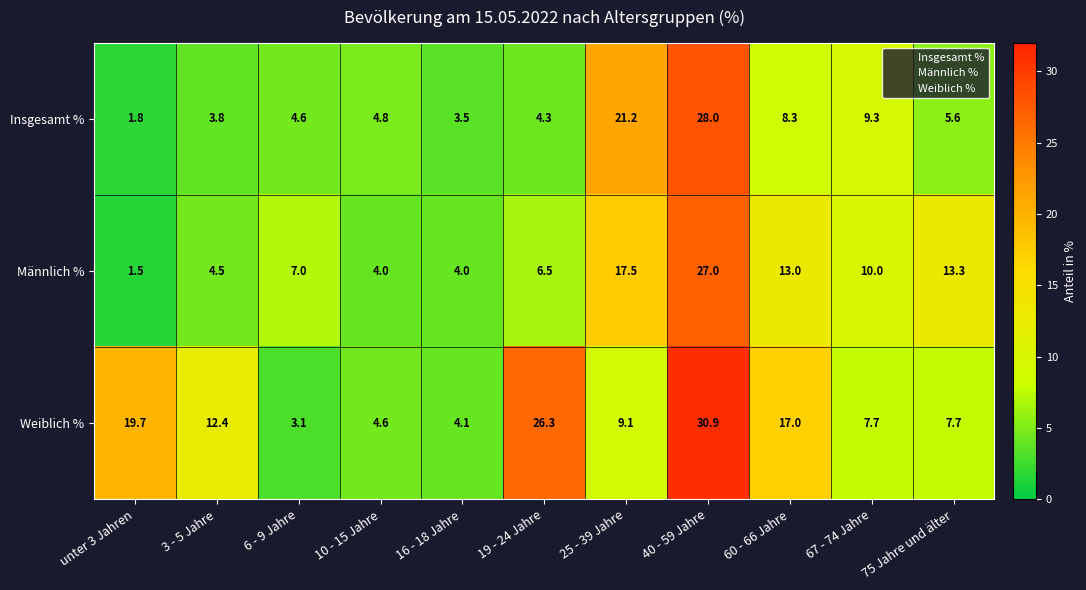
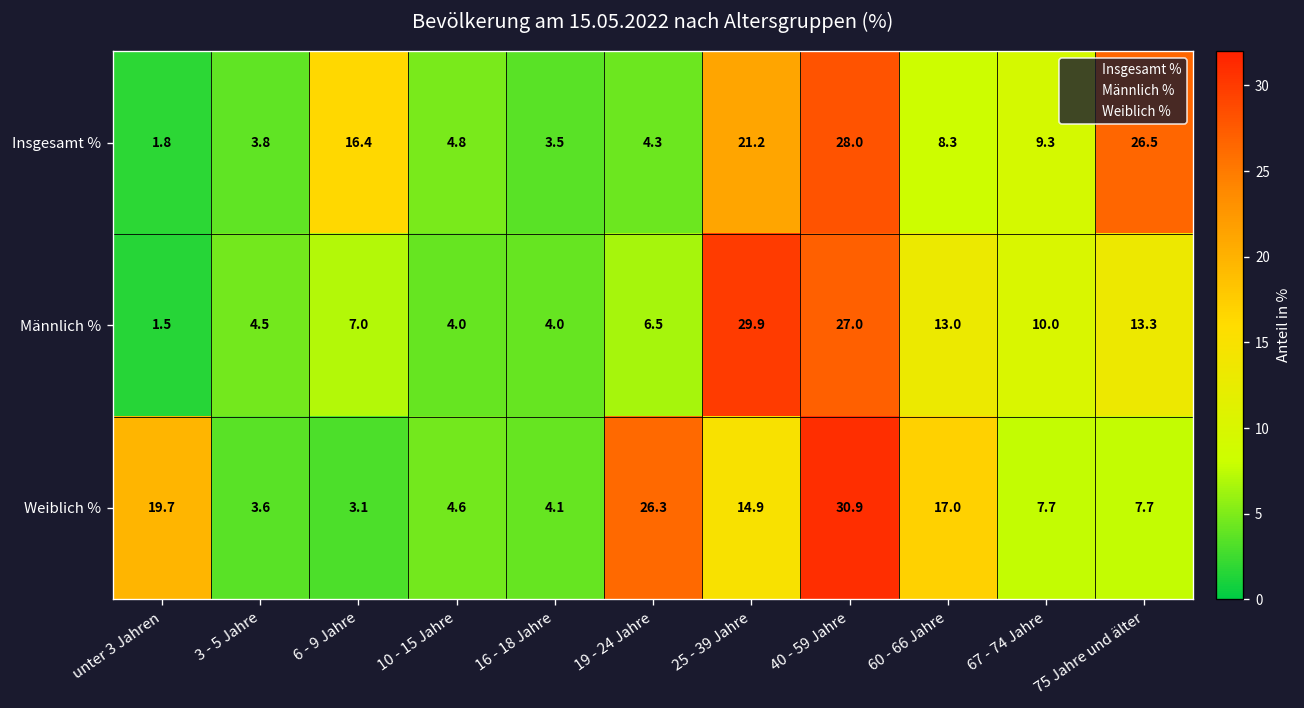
  {
    "Insgesamt %": {
      "unter 3 Jahren": 1.8,
      "3 - 5 Jahre": 3.8,
-     "6 - 9 Jahre": 4.6,
+     "6 - 9 Jahre": 16.4,
      "10 - 15 Jahre": 4.8,
      "16 - 18 Jahre": 3.5,
      "19 - 24 Jahre": 4.3,
      "25 - 39 Jahre": 21.2,
      "40 - 59 Jahre": 28.0,
      "60 - 66 Jahre": 8.3,
      "67 - 74 Jahre": 9.3,
-     "75 Jahre und älter": 5.6
+     "75 Jahre und älter": 26.5
    },
    "Männlich %": {
      "unter 3 Jahren": 1.5,
      "3 - 5 Jahre": 4.5,
      "6 - 9 Jahre": 7.0,
      "10 - 15 Jahre": 4.0,
      "16 - 18 Jahre": 4.0,
      "19 - 24 Jahre": 6.5,
-     "25 - 39 Jahre": 17.5,
+     "25 - 39 Jahre": 29.9,
      "40 - 59 Jahre": 27.0,
      "60 - 66 Jahre": 13.0,
      "67 - 74 Jahre": 10.0,
      "75 Jahre und älter": 13.3
    },
    "Weiblich %": {
      "unter 3 Jahren": 19.7,
-     "3 - 5 Jahre": 12.4,
+     "3 - 5 Jahre": 3.6,
      "6 - 9 Jahre": 3.1,
      "10 - 15 Jahre": 4.6,
      "16 - 18 Jahre": 4.1,
      "19 - 24 Jahre": 26.3,
-     "25 - 39 Jahre": 9.1,
+     "25 - 39 Jahre": 14.9,
      "40 - 59 Jahre": 30.9,
      "60 - 66 Jahre": 17.0,
      "67 - 74 Jahre": 7.7,
      "75 Jahre und älter": 7.7
    }
  }
